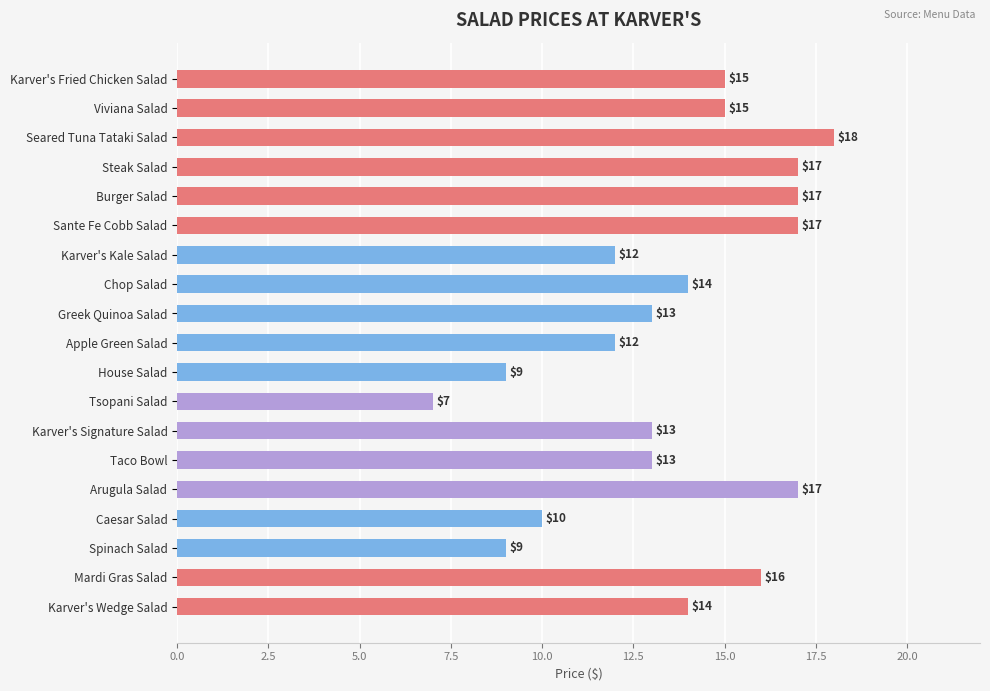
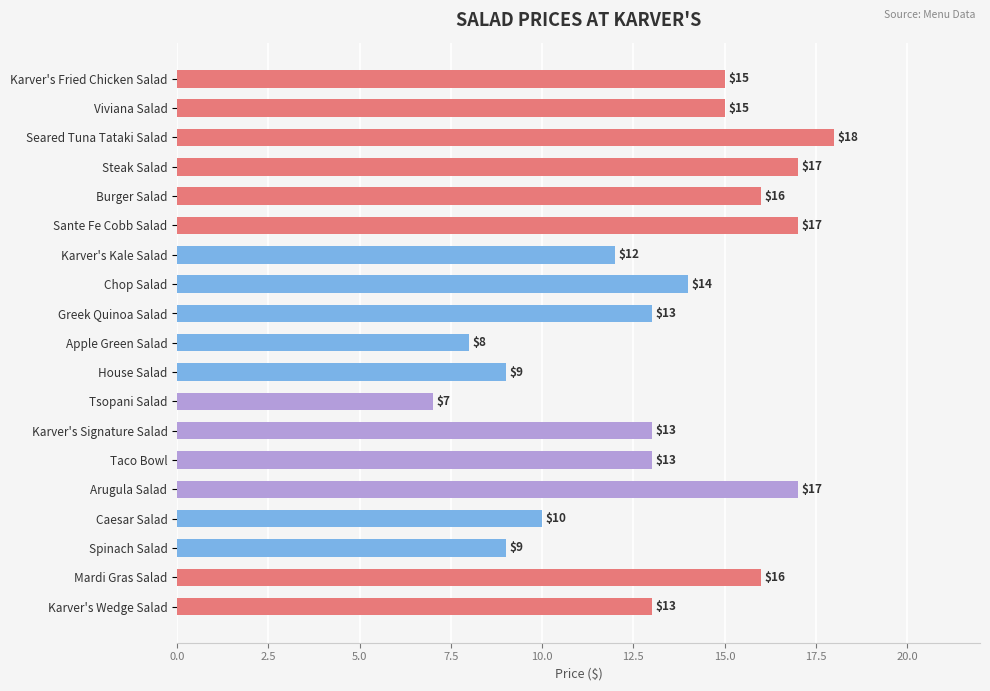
  {
    "Karver's Fried Chicken Salad": "$15",
    "Viviana Salad": "$15",
    "Seared Tuna Tataki Salad": "$18",
    "Steak Salad": "$17",
-   "Burger Salad": "$17",
+   "Burger Salad": "$16",
    "Sante Fe Cobb Salad": "$17",
    "Karver's Kale Salad": "$12",
    "Chop Salad": "$14",
    "Greek Quinoa Salad": "$13",
-   "Apple Green Salad": "$12",
+   "Apple Green Salad": "$8",
    "House Salad": "$9",
    "Tsopani Salad": "$7",
    "Karver's Signature Salad": "$13",
    "Taco Bowl": "$13",
    "Arugula Salad": "$17",
    "Caesar Salad": "$10",
    "Spinach Salad": "$9",
    "Mardi Gras Salad": "$16",
-   "Karver's Wedge Salad": "$14"
+   "Karver's Wedge Salad": "$13"
  }
